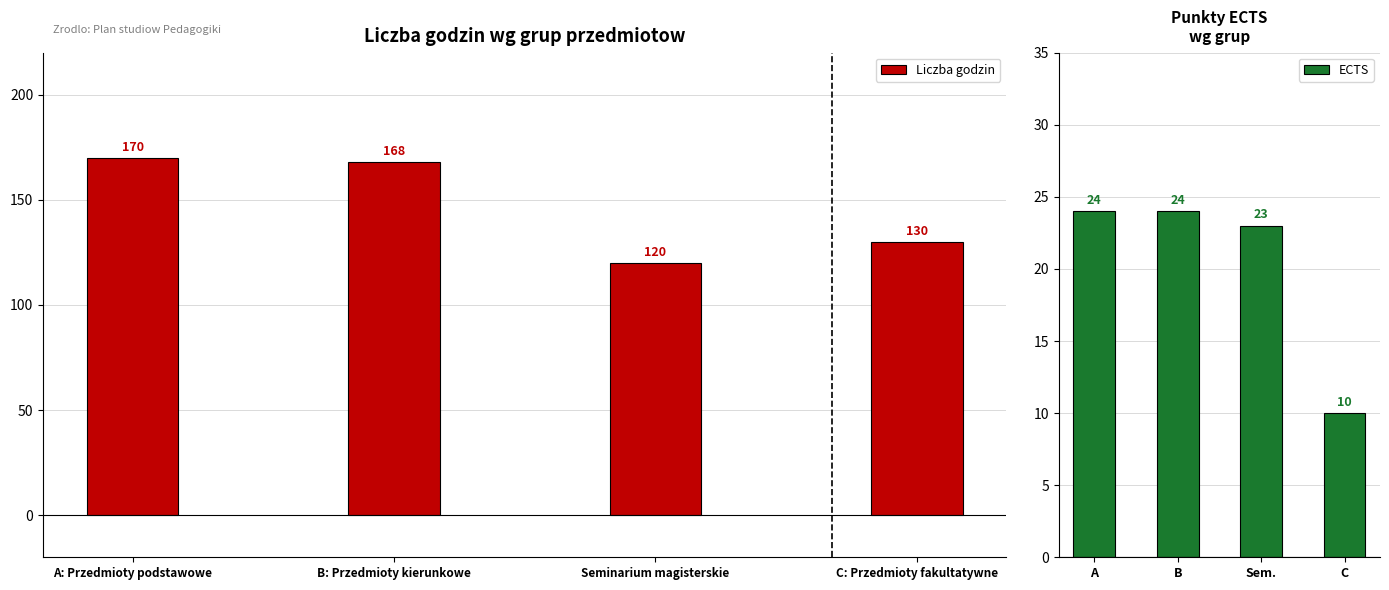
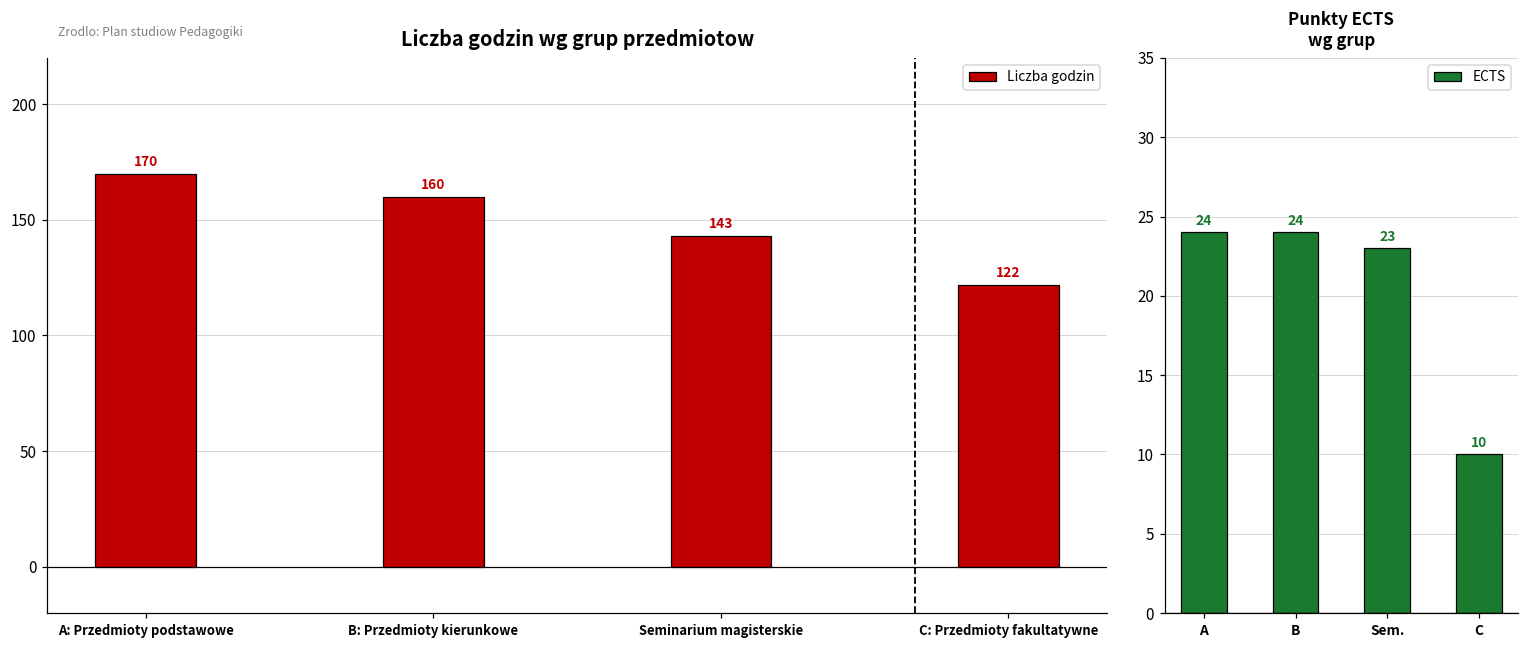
  {
    "Liczba godzin wg grup przedmiotow": {
      "A: Przedmioty podstawowe": 170,
-     "B: Przedmioty kierunkowe": 168,
-     "Seminarium magisterskie": 120,
-     "C: Przedmioty fakultatywne": 130
+     "B: Przedmioty kierunkowe": 160,
+     "Seminarium magisterskie": 143,
+     "C: Przedmioty fakultatywne": 122
    },
    "Punkty ECTS wg grup": {
      "A": 24,
      "B": 24,
      "Sem.": 23,
      "C": 10
    }
  }
